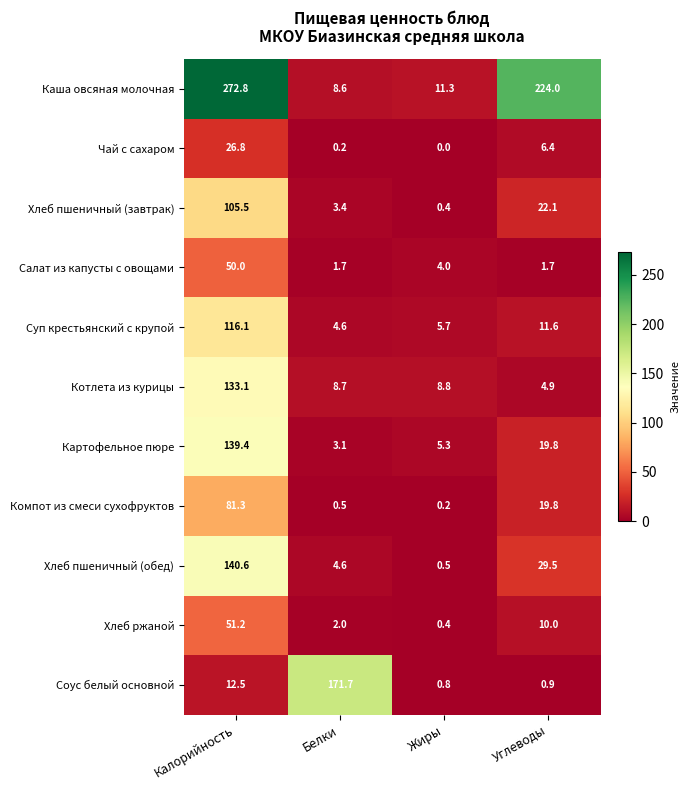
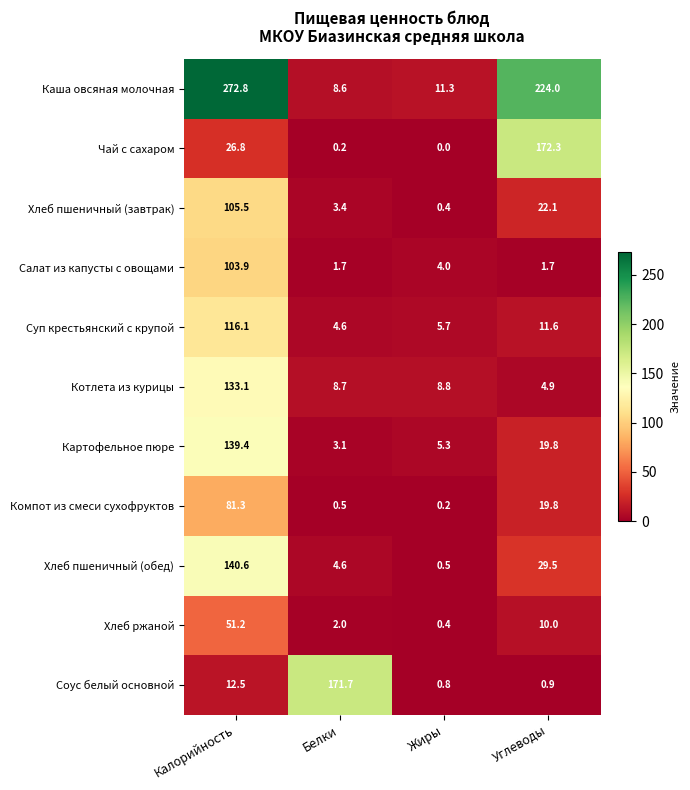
  {
    "Каша овсяная молочная": {
      "Калорийность": 272.8,
      "Белки": 8.6,
      "Жиры": 11.3,
      "Углеводы": 224.0
    },
    "Чай с сахаром": {
      "Калорийность": 26.8,
      "Белки": 0.2,
      "Жиры": 0.0,
-     "Углеводы": 6.4
+     "Углеводы": 172.3
    },
    "Хлеб пшеничный (завтрак)": {
      "Калорийность": 105.5,
      "Белки": 3.4,
      "Жиры": 0.4,
      "Углеводы": 22.1
    },
    "Салат из капусты с овощами": {
-     "Калорийность": 50.0,
+     "Калорийность": 103.9,
      "Белки": 1.7,
      "Жиры": 4.0,
      "Углеводы": 1.7
    },
    "Суп крестьянский с крупой": {
      "Калорийность": 116.1,
      "Белки": 4.6,
      "Жиры": 5.7,
      "Углеводы": 11.6
    },
    "Котлета из курицы": {
      "Калорийность": 133.1,
      "Белки": 8.7,
      "Жиры": 8.8,
      "Углеводы": 4.9
    },
    "Картофельное пюре": {
      "Калорийность": 139.4,
      "Белки": 3.1,
      "Жиры": 5.3,
      "Углеводы": 19.8
    },
    "Компот из смеси сухофруктов": {
      "Калорийность": 81.3,
      "Белки": 0.5,
      "Жиры": 0.2,
      "Углеводы": 19.8
    },
    "Хлеб пшеничный (обед)": {
      "Калорийность": 140.6,
      "Белки": 4.6,
      "Жиры": 0.5,
      "Углеводы": 29.5
    },
    "Хлеб ржаной": {
      "Калорийность": 51.2,
      "Белки": 2.0,
      "Жиры": 0.4,
      "Углеводы": 10.0
    },
    "Соус белый основной": {
      "Калорийность": 12.5,
      "Белки": 171.7,
      "Жиры": 0.8,
      "Углеводы": 0.9
    }
  }
